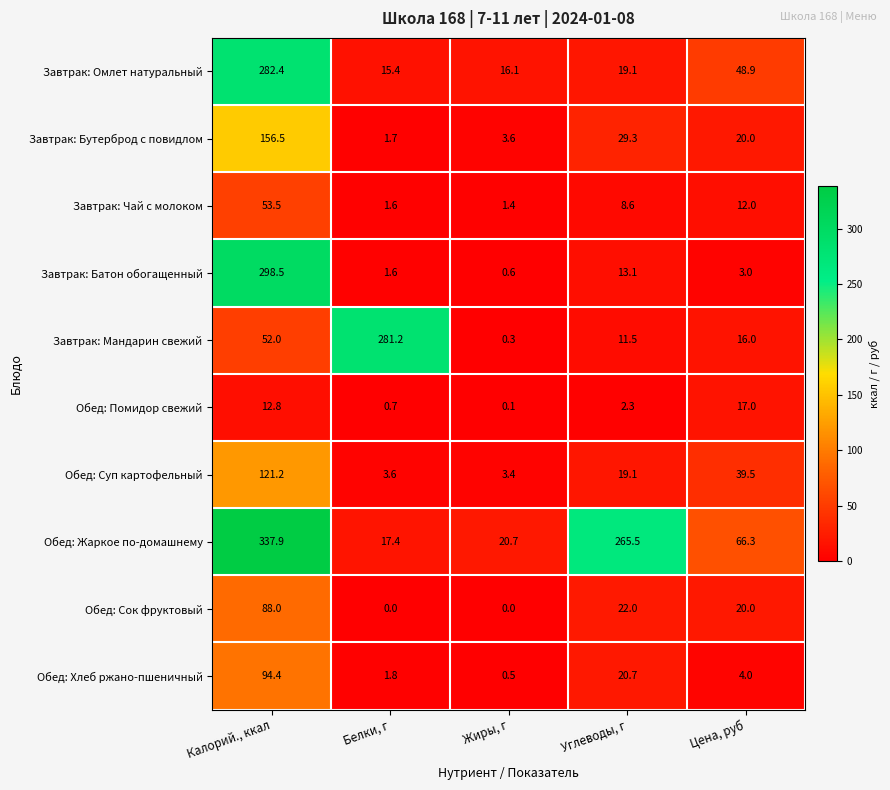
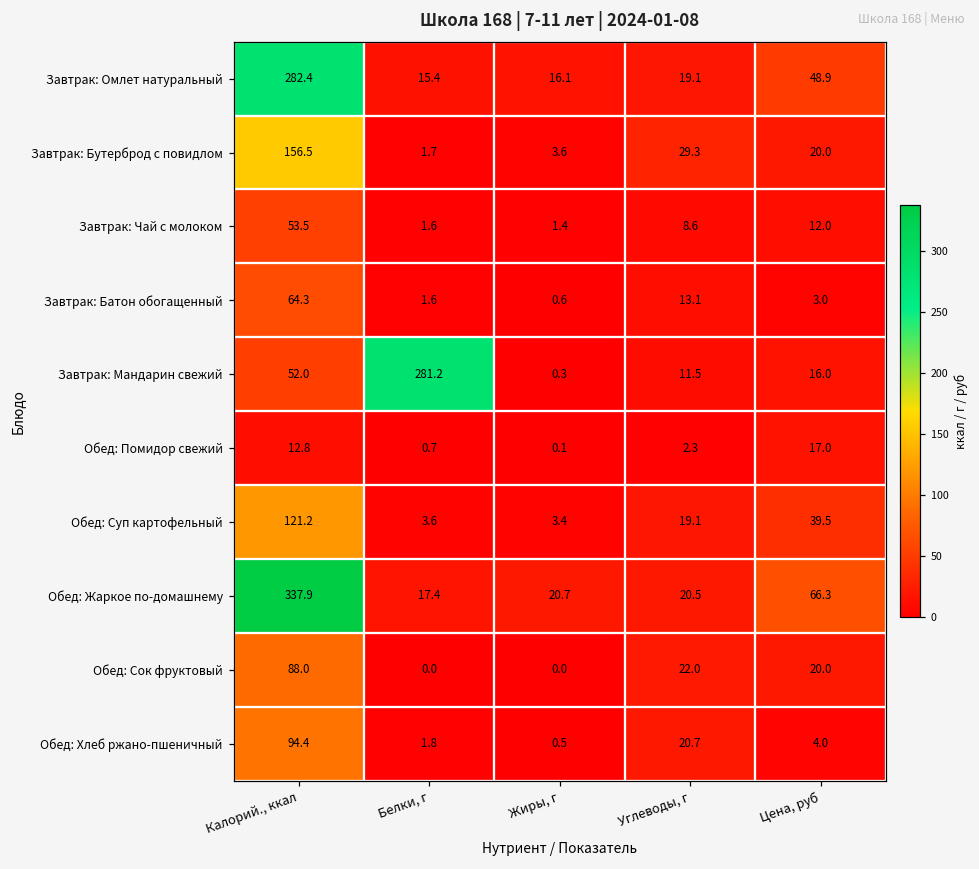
  {
    "Завтрак: Омлет натуральный": {
      "Калорий., ккал": 282.4,
      "Белки, г": 15.4,
      "Жиры, г": 16.1,
      "Углеводы, г": 19.1,
      "Цена, руб": 48.9
    },
    "Завтрак: Бутерброд с повидлом": {
      "Калорий., ккал": 156.5,
      "Белки, г": 1.7,
      "Жиры, г": 3.6,
      "Углеводы, г": 29.3,
      "Цена, руб": 20.0
    },
    "Завтрак: Чай с молоком": {
      "Калорий., ккал": 53.5,
      "Белки, г": 1.6,
      "Жиры, г": 1.4,
      "Углеводы, г": 8.6,
      "Цена, руб": 12.0
    },
    "Завтрак: Батон обогащенный": {
-     "Калорий., ккал": 298.5,
+     "Калорий., ккал": 64.3,
      "Белки, г": 1.6,
      "Жиры, г": 0.6,
      "Углеводы, г": 13.1,
      "Цена, руб": 3.0
    },
    "Завтрак: Мандарин свежий": {
      "Калорий., ккал": 52.0,
      "Белки, г": 281.2,
      "Жиры, г": 0.3,
      "Углеводы, г": 11.5,
      "Цена, руб": 16.0
    },
    "Обед: Помидор свежий": {
      "Калорий., ккал": 12.8,
      "Белки, г": 0.7,
      "Жиры, г": 0.1,
      "Углеводы, г": 2.3,
      "Цена, руб": 17.0
    },
    "Обед: Суп картофельный": {
      "Калорий., ккал": 121.2,
      "Белки, г": 3.6,
      "Жиры, г": 3.4,
      "Углеводы, г": 19.1,
      "Цена, руб": 39.5
    },
    "Обед: Жаркое по-домашнему": {
      "Калорий., ккал": 337.9,
      "Белки, г": 17.4,
      "Жиры, г": 20.7,
-     "Углеводы, г": 265.5,
+     "Углеводы, г": 20.5,
      "Цена, руб": 66.3
    },
    "Обед: Сок фруктовый": {
      "Калорий., ккал": 88.0,
      "Белки, г": 0.0,
      "Жиры, г": 0.0,
      "Углеводы, г": 22.0,
      "Цена, руб": 20.0
    },
    "Обед: Хлеб ржано-пшеничный": {
      "Калорий., ккал": 94.4,
      "Белки, г": 1.8,
      "Жиры, г": 0.5,
      "Углеводы, г": 20.7,
      "Цена, руб": 4.0
    }
  }
